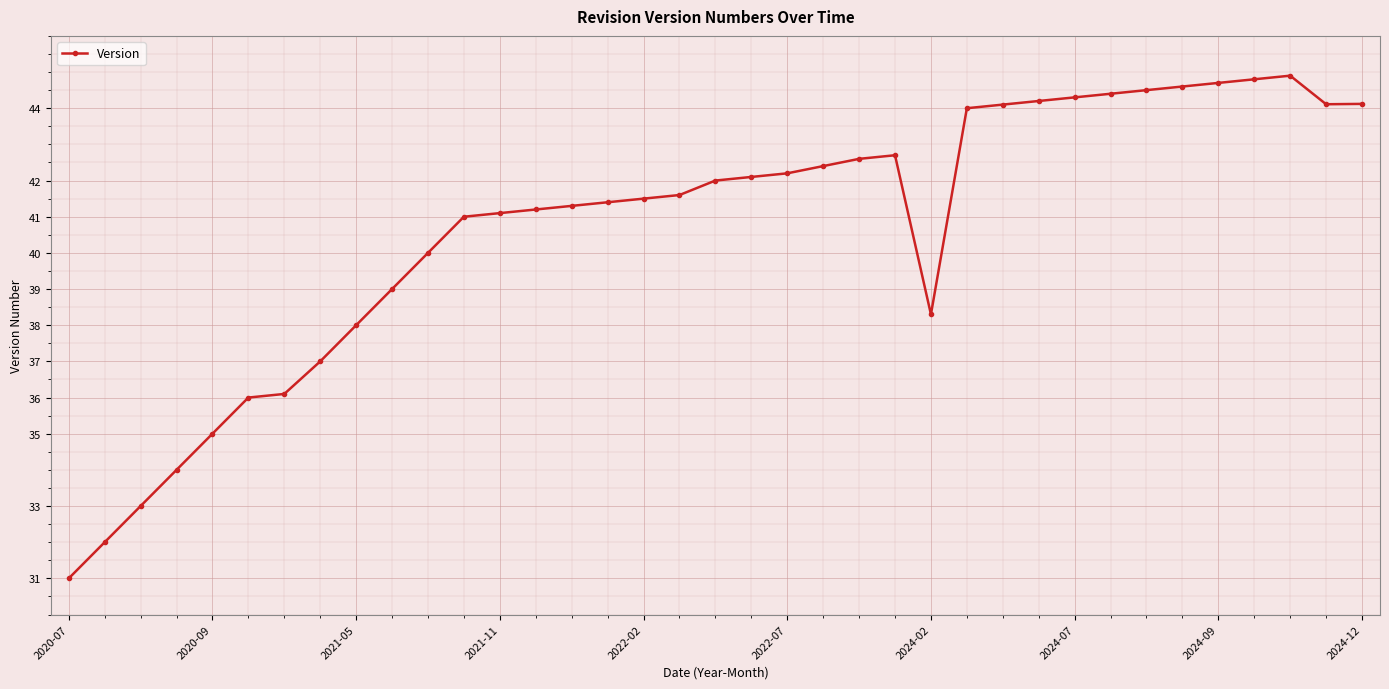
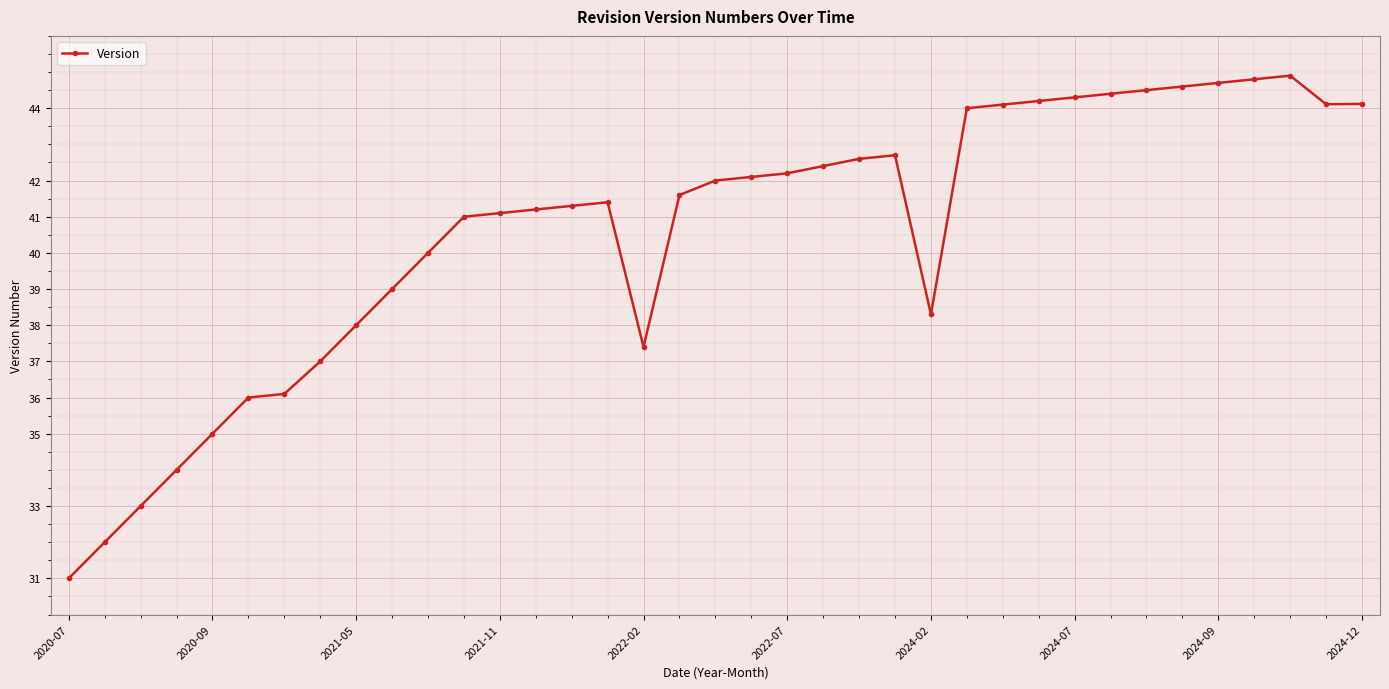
  {
    "2020-07": 31.0,
-   "2022-02": 41.5,
+   "2022-02": 37.4,
    "2024-02": 38.3,
    "2024-09": 44.7
  }
